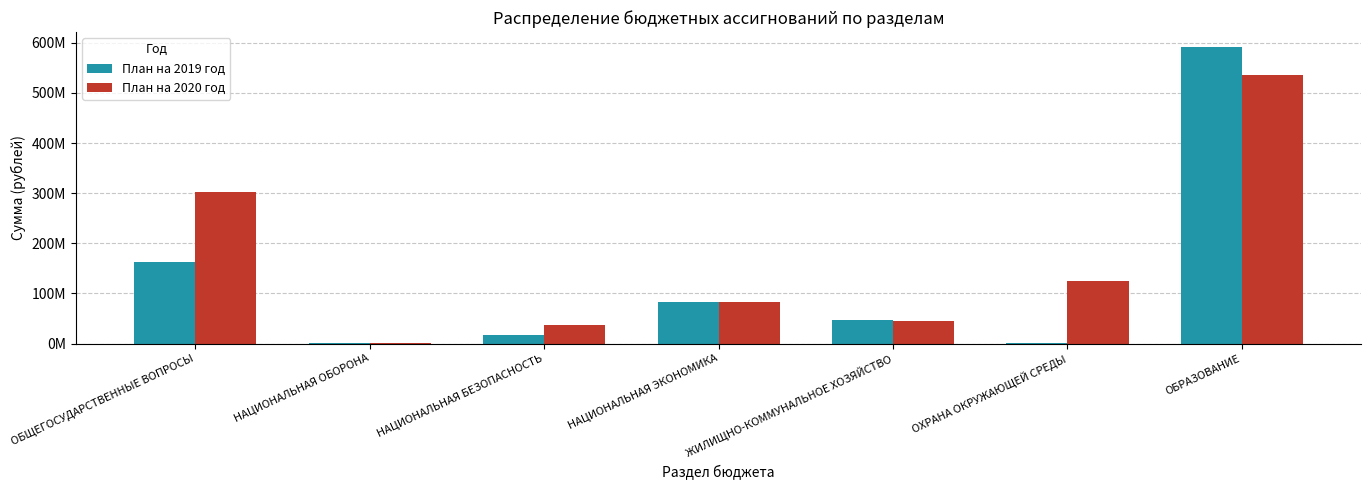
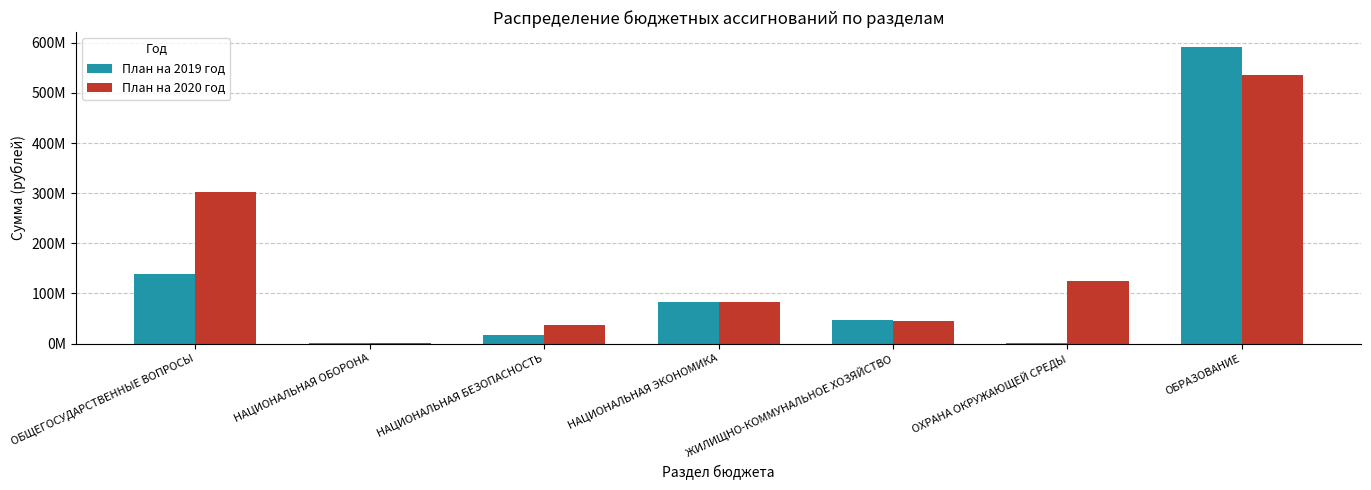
  {
    "План на 2019 год": {
-     "ОБЩЕГОСУДАРСТВЕННЫЕ ВОПРОСЫ": 160000000,
+     "ОБЩЕГОСУДАРСТВЕННЫЕ ВОПРОСЫ": 140000000,
      "НАЦИОНАЛЬНАЯ БЕЗОПАСНОСТЬ": 20000000,
      "НАЦИОНАЛЬНАЯ ЭКОНОМИКА": 80000000,
      "ЖИЛИЩНО-КОММУНАЛЬНОЕ ХОЗЯЙСТВО": 50000000,
      "ОБРАЗОВАНИЕ": 590000000
    },
    "План на 2020 год": {
      "ОБЩЕГОСУДАРСТВЕННЫЕ ВОПРОСЫ": 300000000,
      "НАЦИОНАЛЬНАЯ БЕЗОПАСНОСТЬ": 40000000,
      "НАЦИОНАЛЬНАЯ ЭКОНОМИКА": 80000000,
      "ЖИЛИЩНО-КОММУНАЛЬНОЕ ХОЗЯЙСТВО": 40000000,
      "ОХРАНА ОКРУЖАЮЩЕЙ СРЕДЫ": 120000000,
      "ОБРАЗОВАНИЕ": 540000000
    }
  }
